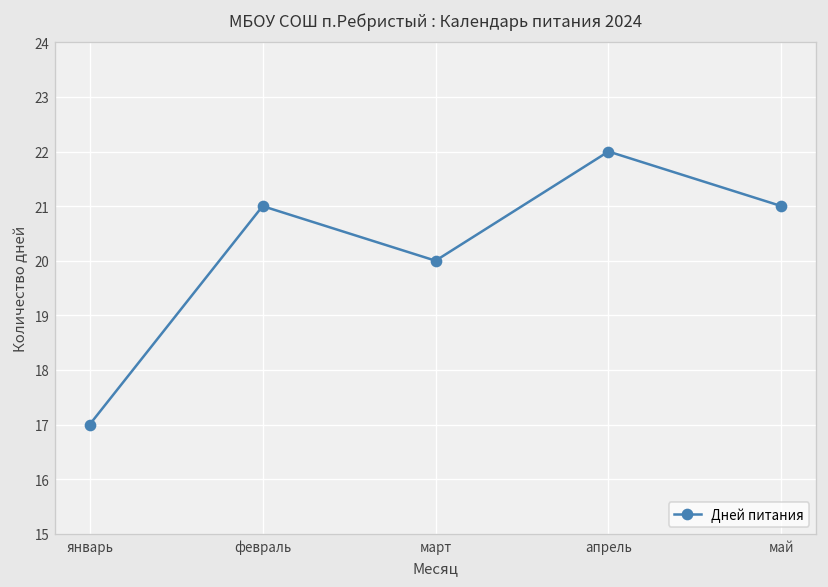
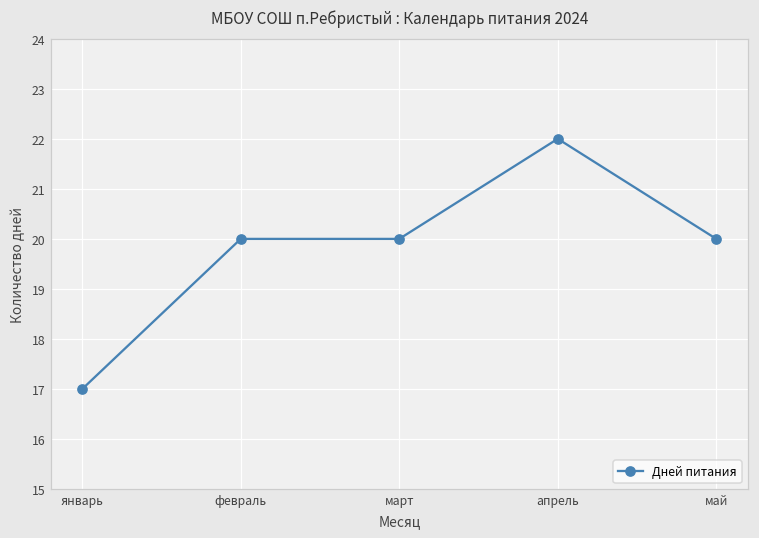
  {
    "январь": 17,
-   "февраль": 21,
+   "февраль": 20,
    "март": 20,
    "апрель": 22,
-   "май": 21
+   "май": 20
  }
